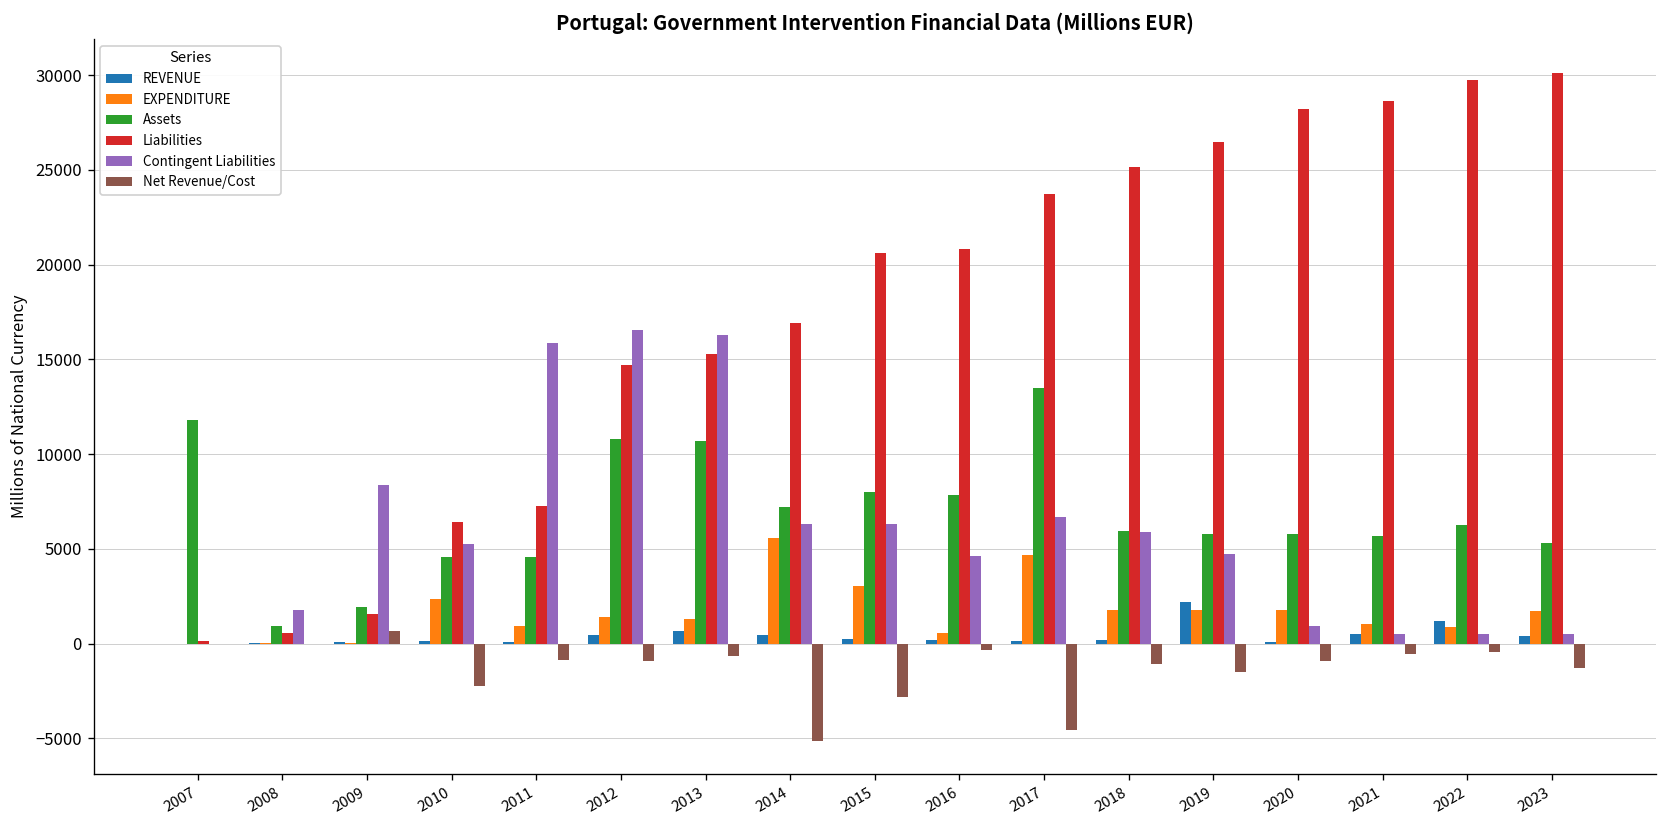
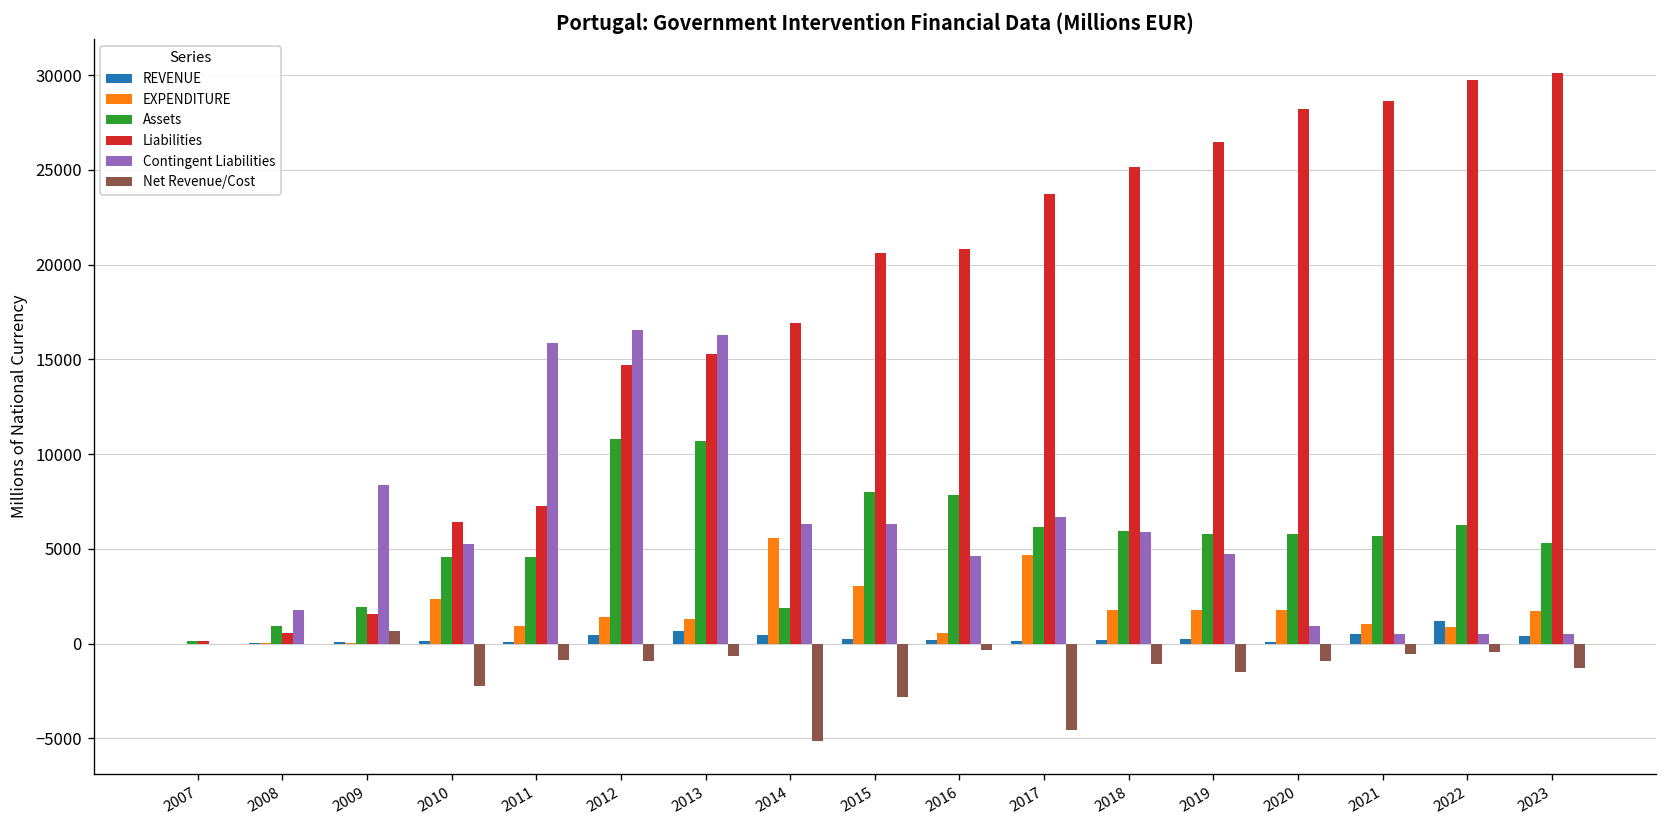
  {
    "REVENUE": {
      "2007": 0,
      "2012": 500,
      "2013": 700,
      "2014": 400,
      "2015": 200,
      "2016": 200,
      "2018": 200,
-     "2019": 2200,
+     "2019": 300,
      "2021": 500,
      "2022": 1200,
      "2023": 400
    },
    "EXPENDITURE": {
      "2007": 0,
      "2010": 2300,
      "2011": 900,
      "2012": 1400,
      "2013": 1300,
      "2014": 5600,
      "2015": 3100,
      "2016": 600,
      "2017": 4700,
      "2018": 1800,
      "2019": 1800,
      "2020": 1800,
      "2021": 1100,
      "2022": 900,
      "2023": 1700
    },
    "Assets": {
-     "2007": 11800,
+     "2007": 200,
      "2008": 900,
      "2009": 1900,
      "2010": 4600,
      "2011": 4600,
      "2012": 10800,
      "2013": 10700,
-     "2014": 7200,
+     "2014": 1900,
      "2015": 8000,
      "2016": 7800,
-     "2017": 13500,
+     "2017": 6100,
      "2018": 6000,
      "2019": 5800,
      "2020": 5800,
      "2021": 5700,
      "2022": 6300,
      "2023": 5300
    },
    "Liabilities": {
      "2008": 500,
      "2009": 1500,
      "2010": 6400,
      "2011": 7300,
      "2012": 14700,
      "2013": 15300,
      "2014": 16900,
      "2015": 20600,
      "2016": 20800,
      "2017": 23700,
      "2018": 25100,
      "2019": 26500,
      "2020": 28200,
      "2021": 28600,
      "2022": 29700,
      "2023": 30100
    },
    "Contingent Liabilities": {
      "2007": 0,
      "2008": 1800,
      "2009": 8400,
      "2010": 5300,
      "2011": 15900,
      "2012": 16500,
      "2013": 16300,
      "2014": 6300,
      "2015": 6300,
      "2016": 4600,
      "2017": 6700,
      "2018": 5900,
      "2019": 4700,
      "2020": 900,
      "2021": 500,
      "2022": 500,
      "2023": 500
    },
    "Net Revenue/Cost": {
      "2007": 0,
      "2009": 600,
      "2010": -2200,
      "2011": -900,
      "2012": -900,
      "2013": -700,
      "2014": -5100,
      "2015": -2800,
      "2016": -400,
      "2017": -4500,
      "2018": -1100,
      "2019": -1500,
      "2020": -900,
      "2021": -600,
      "2022": -500,
      "2023": -1300
    }
  }
